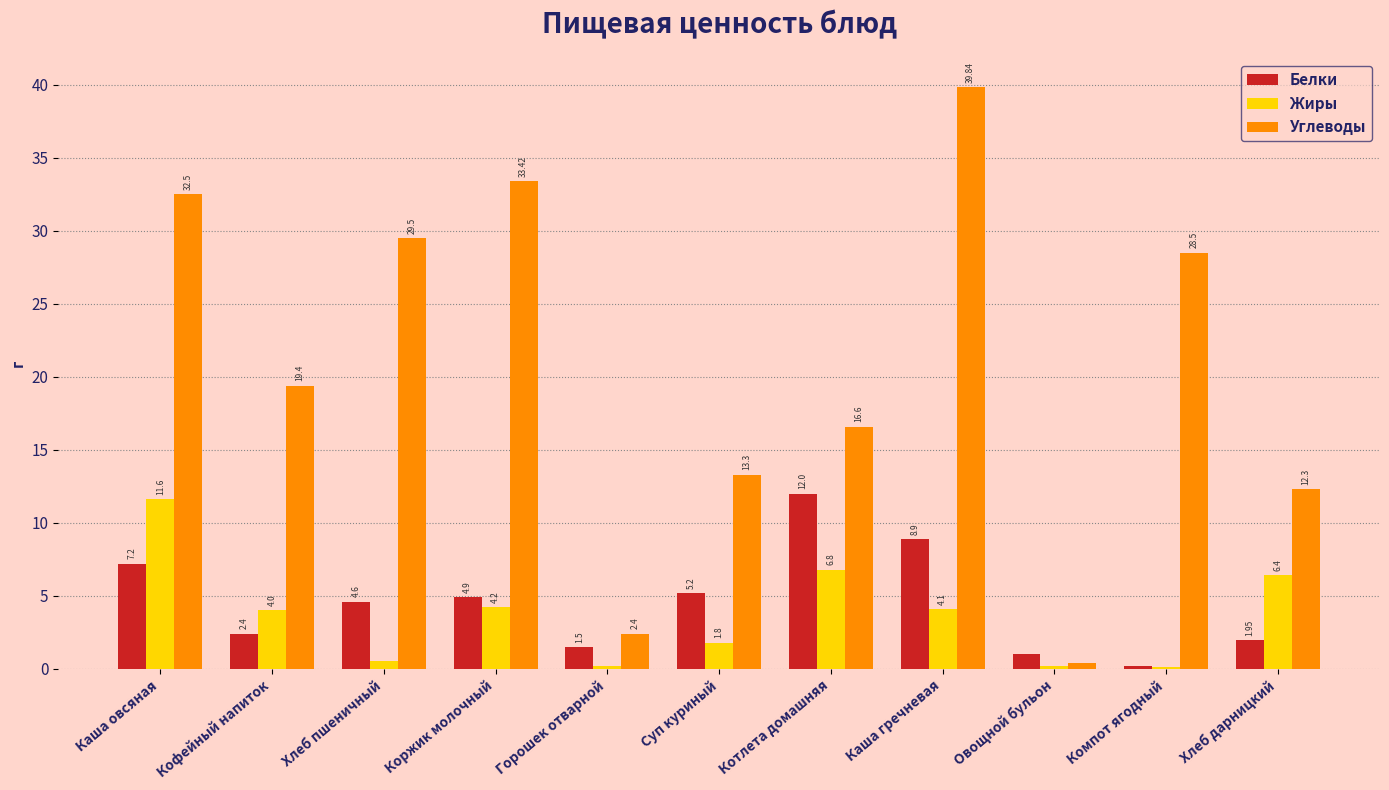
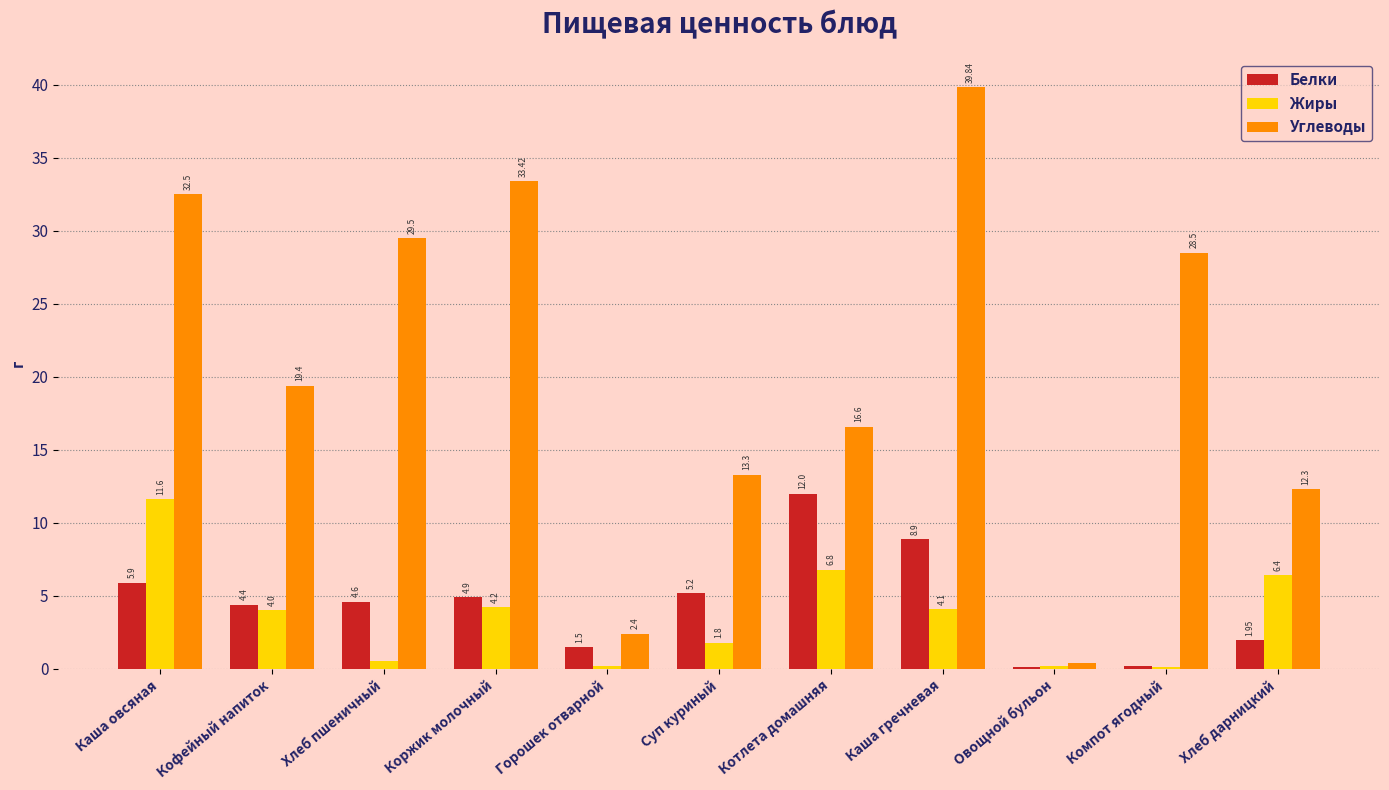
  {
    "Белки": {
-     "Каша овсяная": 7.2,
-     "Кофейный напиток": 2.4,
+     "Каша овсяная": 5.9,
+     "Кофейный напиток": 4.4,
      "Хлеб пшеничный": 4.6,
      "Коржик молочный": 4.9,
      "Горошек отварной": 1.5,
      "Суп куриный": 5.2,
      "Котлета домашняя": 12.0,
      "Каша гречневая": 8.9,
-     "Овощной бульон": 1.0,
+     "Овощной бульон": 0.1,
      "Хлеб дарницкий": 1.95
    },
    "Жиры": {
      "Каша овсяная": 11.6,
      "Кофейный напиток": 4.0,
      "Коржик молочный": 4.2,
      "Суп куриный": 1.8,
      "Котлета домашняя": 6.8,
      "Каша гречневая": 4.1,
      "Хлеб дарницкий": 6.4
    },
    "Углеводы": {
      "Каша овсяная": 32.5,
      "Кофейный напиток": 19.4,
      "Хлеб пшеничный": 29.5,
      "Коржик молочный": 33.42,
      "Горошек отварной": 2.4,
      "Суп куриный": 13.3,
      "Котлета домашняя": 16.6,
      "Каша гречневая": 39.84,
      "Компот ягодный": 28.5,
      "Хлеб дарницкий": 12.3
    }
  }
